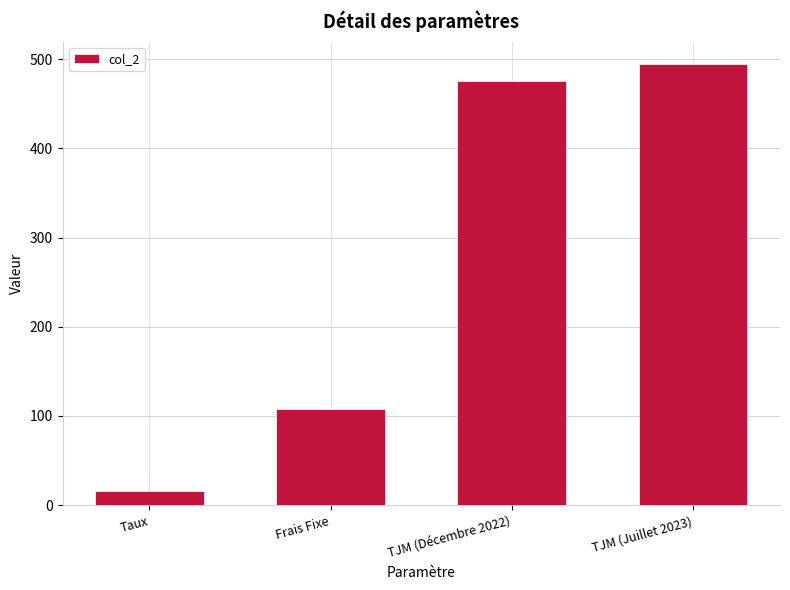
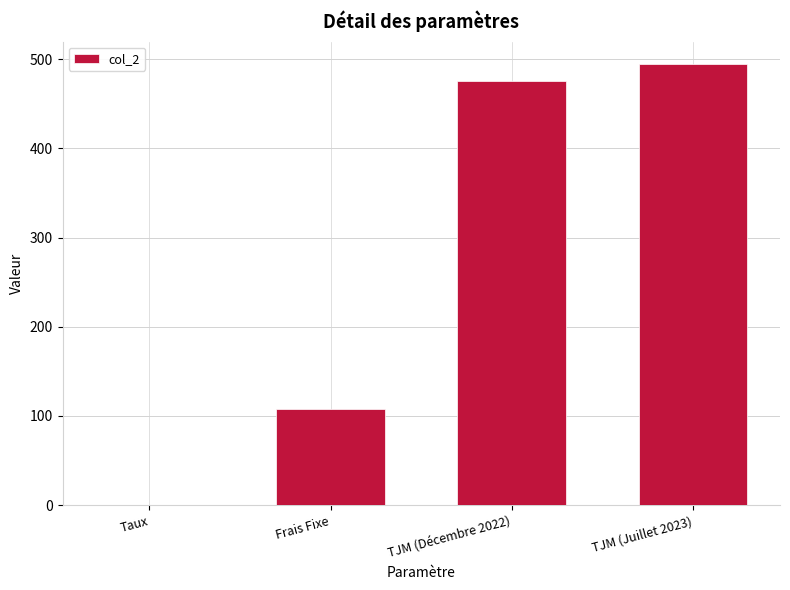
  {
-   "Taux": 20,
+   "Taux": 0,
    "Frais Fixe": 110,
    "TJM (Décembre 2022)": 480,
    "TJM (Juillet 2023)": 500
  }
